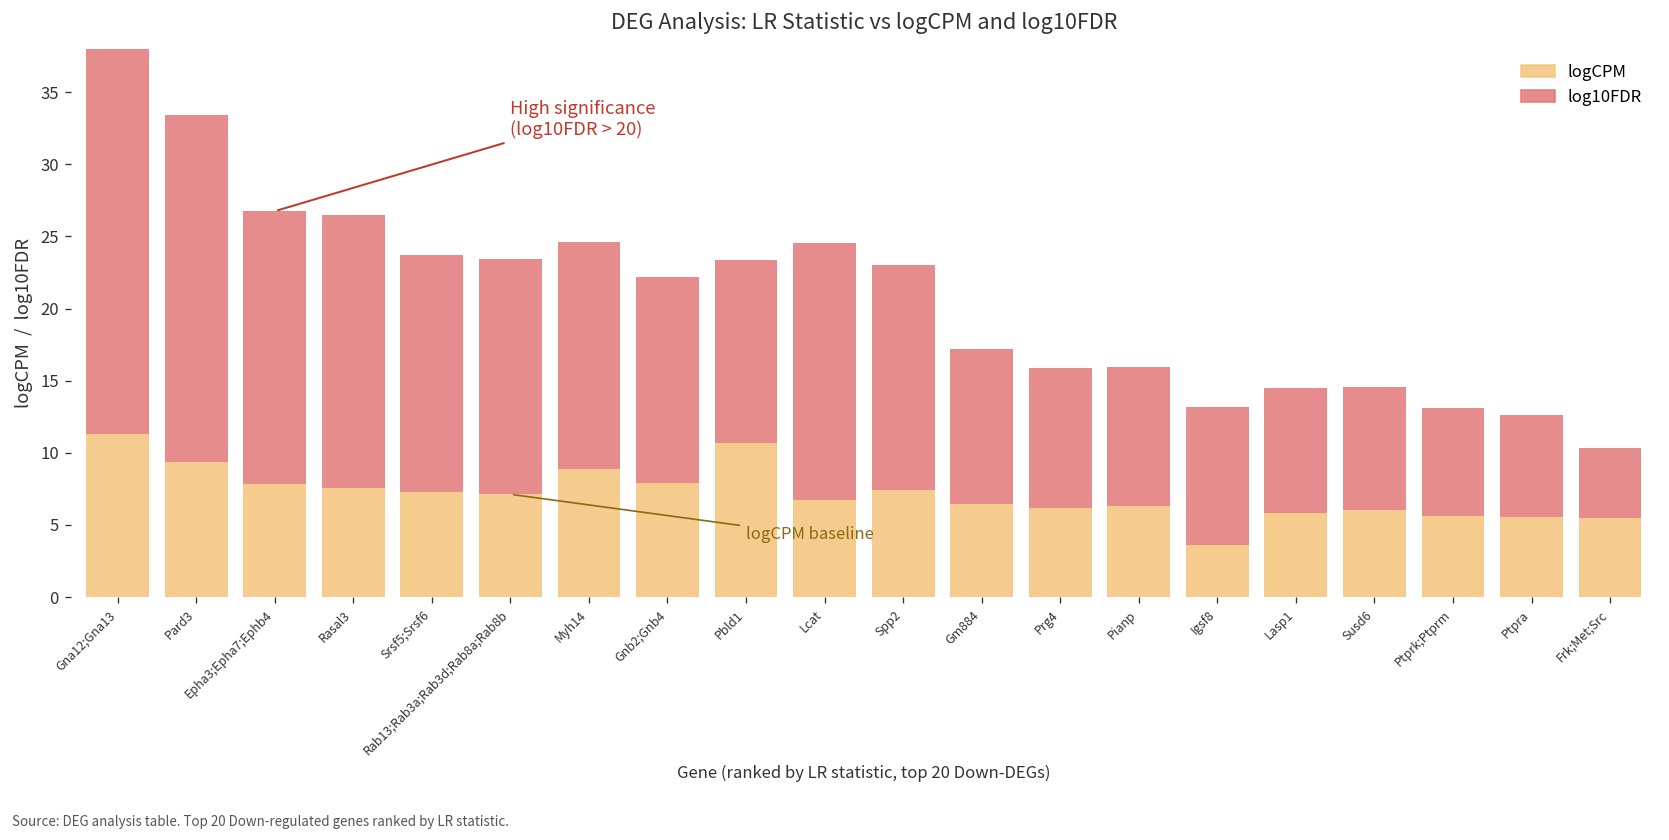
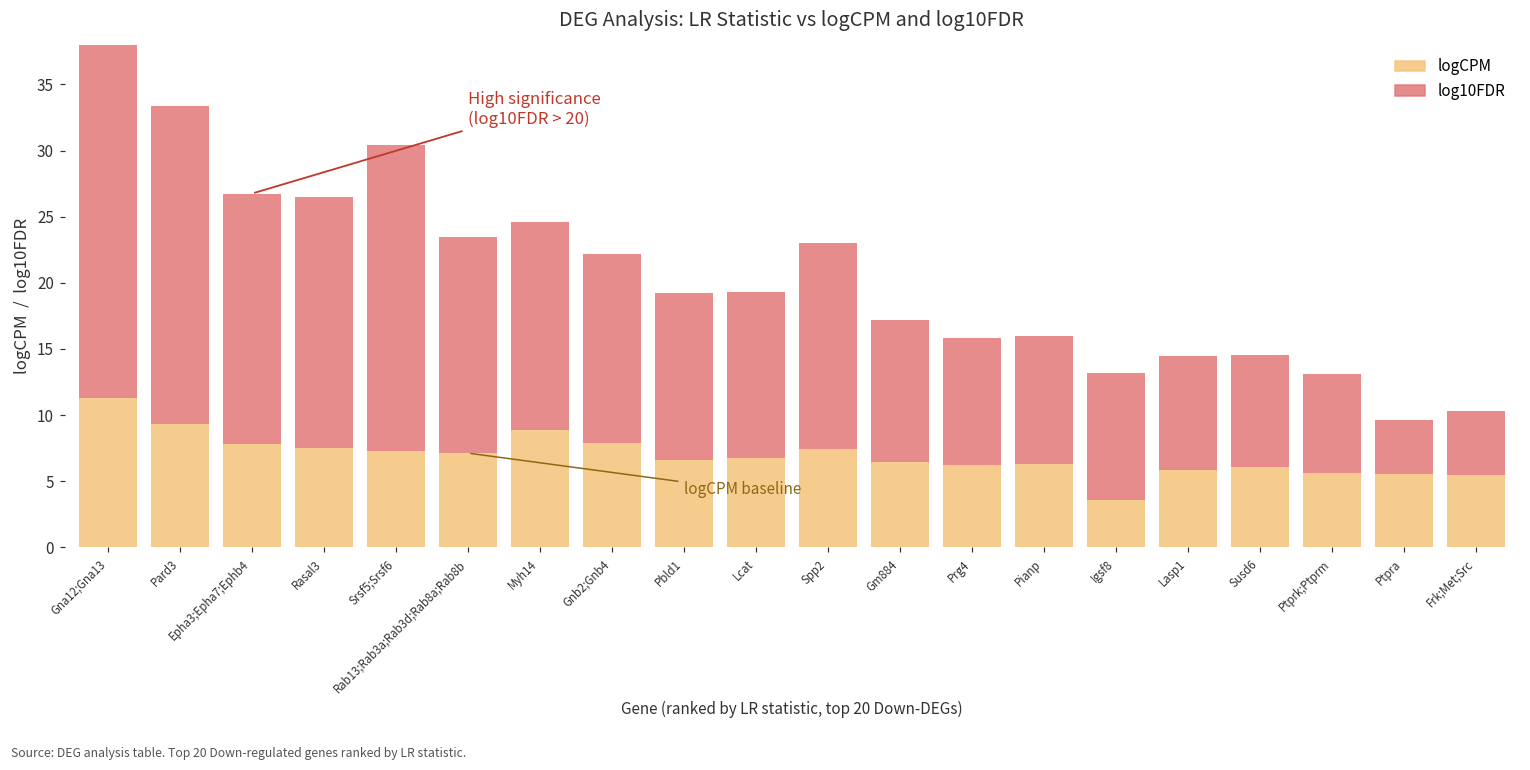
  {
    "logCPM": {
      "Gna12;Gna13": 11.3,
      "Pard3": 9.4,
      "Epha3;Epha7;Ephb4": 7.8,
      "Rasal3": 7.5,
      "Srsf5;Srsf6": 7.3,
      "Rab13;Rab3a;Rab3d;Rab8a;Rab8b": 7.1,
      "Myh14": 8.9,
      "Gnb2;Gnb4": 7.9,
-     "Pbld1": 10.7,
+     "Pbld1": 6.6,
      "Lcat": 6.7,
      "Spp2": 7.4,
      "Gm884": 6.5,
      "Prg4": 6.2,
      "Pianp": 6.3,
      "Igsf8": 3.6,
      "Lasp1": 5.8,
      "Susd6": 6.0,
      "Ptprk;Ptprm": 5.6,
      "Ptpra": 5.5,
      "Frk;Met;Src": 5.5
    },
    "log10FDR": {
      "Gna12;Gna13": 26.8,
      "Pard3": 24.0,
      "Epha3;Epha7;Ephb4": 18.9,
      "Rasal3": 18.9,
-     "Srsf5;Srsf6": 16.4,
+     "Srsf5;Srsf6": 23.1,
      "Rab13;Rab3a;Rab3d;Rab8a;Rab8b": 16.3,
      "Myh14": 15.7,
      "Gnb2;Gnb4": 14.3,
      "Pbld1": 12.7,
-     "Lcat": 17.8,
+     "Lcat": 12.6,
      "Spp2": 15.6,
      "Gm884": 10.7,
      "Prg4": 9.7,
      "Pianp": 9.6,
      "Igsf8": 9.6,
      "Lasp1": 8.7,
      "Susd6": 8.5,
      "Ptprk;Ptprm": 7.5,
-     "Ptpra": 7.1,
+     "Ptpra": 4.1,
      "Frk;Met;Src": 4.8
    }
  }
